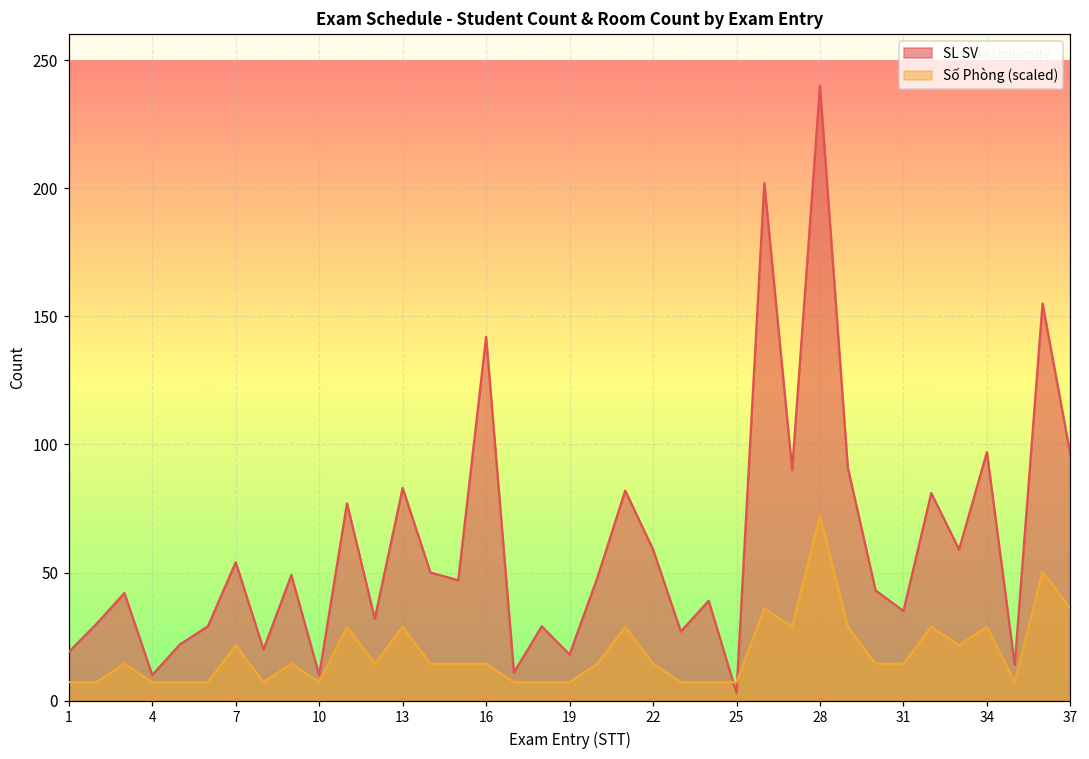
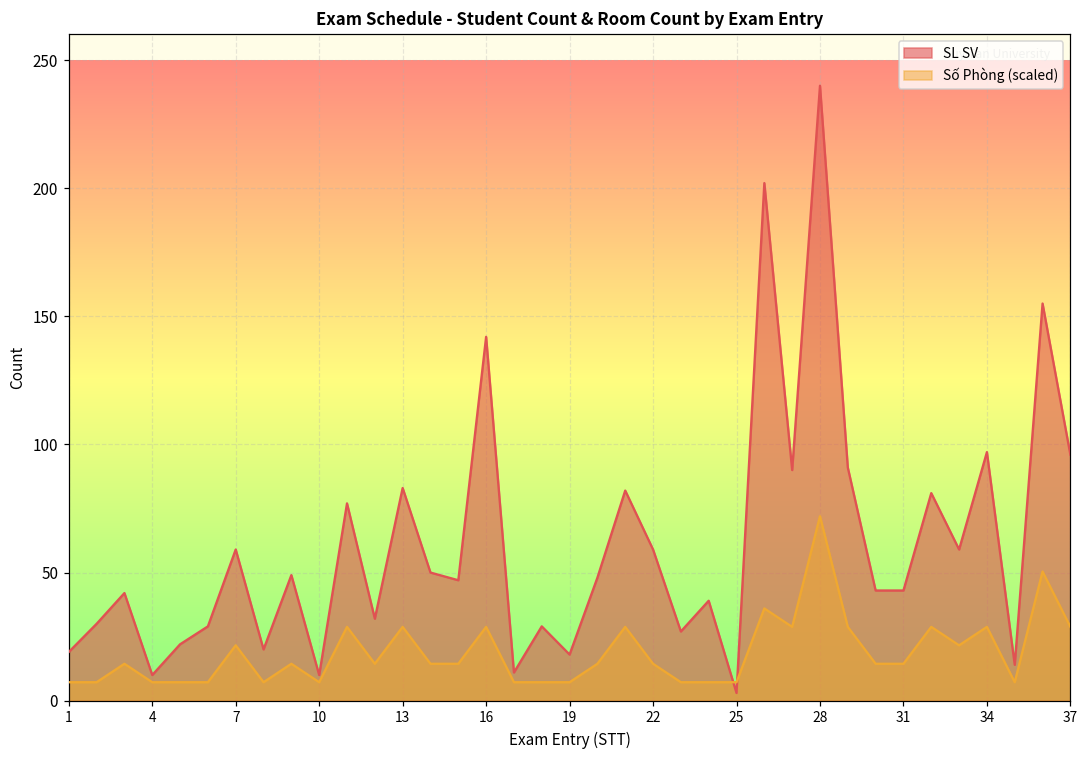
  {
    "SL SV": {
      "1": 19,
      "4": 10,
-     "7": 54,
+     "7": 59,
      "10": 10,
      "13": 83,
      "16": 142,
      "19": 18,
      "22": 59,
      "25": 3,
      "28": 240,
-     "31": 35,
+     "31": 43,
      "34": 97,
      "37": 96
    },
    "Số Phòng (scaled)": {
      "1": 7,
      "4": 7,
      "7": 22,
      "10": 7,
      "13": 29,
-     "16": 14,
+     "16": 29,
      "19": 7,
      "22": 14,
      "25": 7,
      "28": 72,
      "31": 14,
      "34": 29,
-     "37": 36
+     "37": 29
    }
  }
